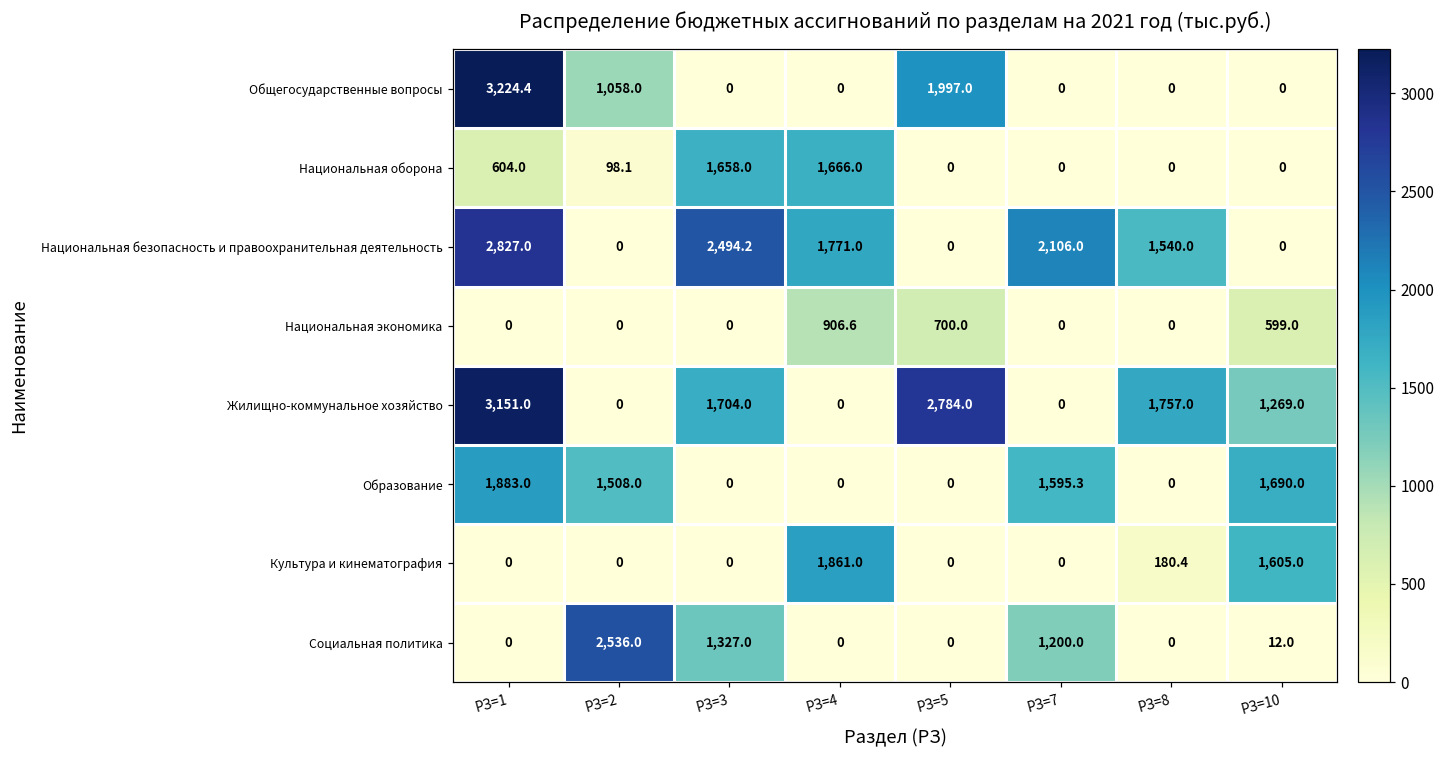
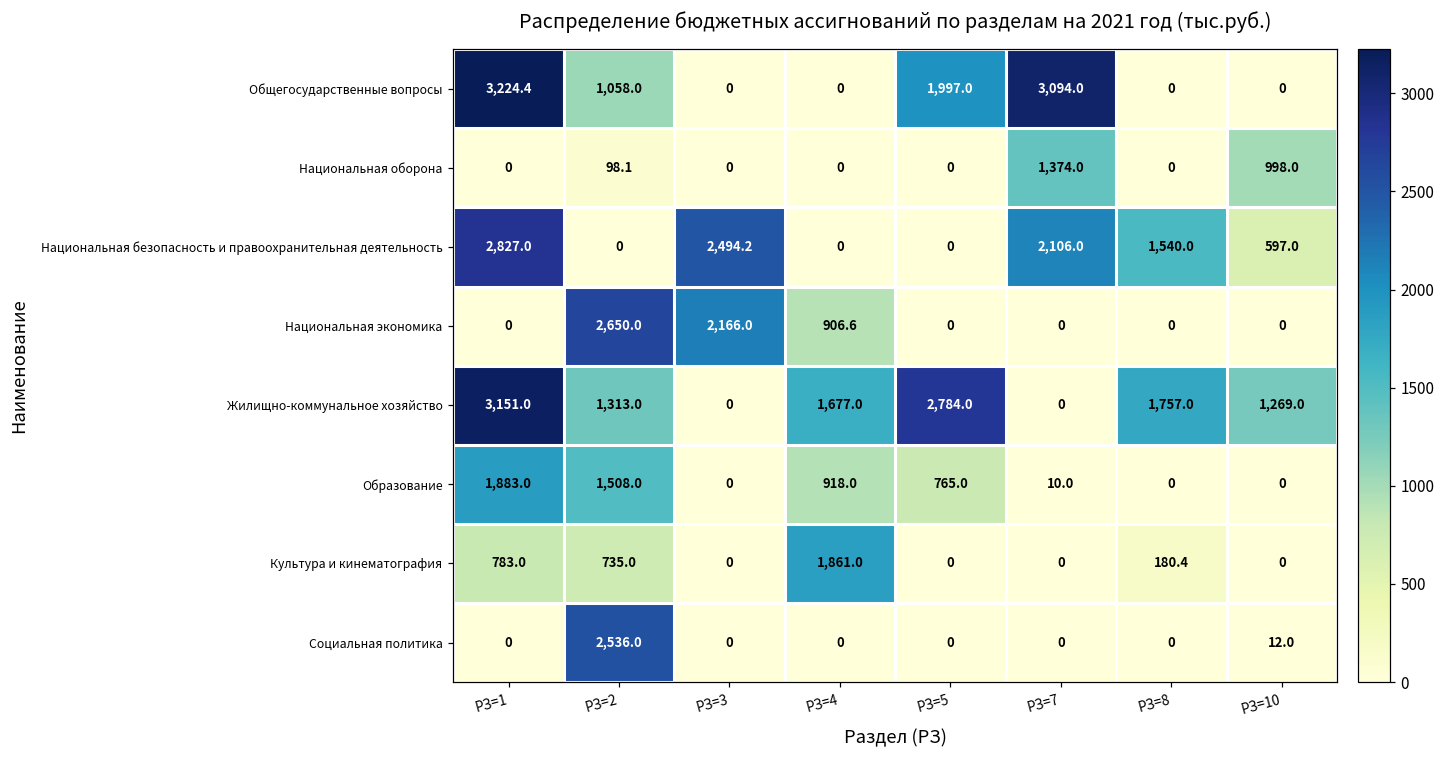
  {
    "Общегосударственные вопросы": {
      "РЗ=1": "3,224.4",
      "РЗ=2": "1,058.0",
      "РЗ=3": "0",
      "РЗ=4": "0",
      "РЗ=5": "1,997.0",
-     "РЗ=7": "0",
+     "РЗ=7": "3,094.0",
      "РЗ=8": "0",
      "РЗ=10": "0"
    },
    "Национальная оборона": {
-     "РЗ=1": "604.0",
+     "РЗ=1": "0",
      "РЗ=2": "98.1",
-     "РЗ=3": "1,658.0",
-     "РЗ=4": "1,666.0",
+     "РЗ=3": "0",
+     "РЗ=4": "0",
      "РЗ=5": "0",
-     "РЗ=7": "0",
+     "РЗ=7": "1,374.0",
      "РЗ=8": "0",
-     "РЗ=10": "0"
+     "РЗ=10": "998.0"
    },
    "Национальная безопасность и правоохранительная деятельность": {
      "РЗ=1": "2,827.0",
      "РЗ=2": "0",
      "РЗ=3": "2,494.2",
-     "РЗ=4": "1,771.0",
+     "РЗ=4": "0",
      "РЗ=5": "0",
      "РЗ=7": "2,106.0",
      "РЗ=8": "1,540.0",
-     "РЗ=10": "0"
+     "РЗ=10": "597.0"
    },
    "Национальная экономика": {
      "РЗ=1": "0",
-     "РЗ=2": "0",
-     "РЗ=3": "0",
+     "РЗ=2": "2,650.0",
+     "РЗ=3": "2,166.0",
      "РЗ=4": "906.6",
-     "РЗ=5": "700.0",
+     "РЗ=5": "0",
      "РЗ=7": "0",
      "РЗ=8": "0",
-     "РЗ=10": "599.0"
+     "РЗ=10": "0"
    },
    "Жилищно-коммунальное хозяйство": {
      "РЗ=1": "3,151.0",
-     "РЗ=2": "0",
-     "РЗ=3": "1,704.0",
-     "РЗ=4": "0",
+     "РЗ=2": "1,313.0",
+     "РЗ=3": "0",
+     "РЗ=4": "1,677.0",
      "РЗ=5": "2,784.0",
      "РЗ=7": "0",
      "РЗ=8": "1,757.0",
      "РЗ=10": "1,269.0"
    },
    "Образование": {
      "РЗ=1": "1,883.0",
      "РЗ=2": "1,508.0",
      "РЗ=3": "0",
-     "РЗ=4": "0",
-     "РЗ=5": "0",
-     "РЗ=7": "1,595.3",
+     "РЗ=4": "918.0",
+     "РЗ=5": "765.0",
+     "РЗ=7": "10.0",
      "РЗ=8": "0",
-     "РЗ=10": "1,690.0"
+     "РЗ=10": "0"
    },
    "Культура и кинематография": {
-     "РЗ=1": "0",
-     "РЗ=2": "0",
+     "РЗ=1": "783.0",
+     "РЗ=2": "735.0",
      "РЗ=3": "0",
      "РЗ=4": "1,861.0",
      "РЗ=5": "0",
      "РЗ=7": "0",
      "РЗ=8": "180.4",
-     "РЗ=10": "1,605.0"
+     "РЗ=10": "0"
    },
    "Социальная политика": {
      "РЗ=1": "0",
      "РЗ=2": "2,536.0",
-     "РЗ=3": "1,327.0",
+     "РЗ=3": "0",
      "РЗ=4": "0",
      "РЗ=5": "0",
-     "РЗ=7": "1,200.0",
+     "РЗ=7": "0",
      "РЗ=8": "0",
      "РЗ=10": "12.0"
    }
  }
